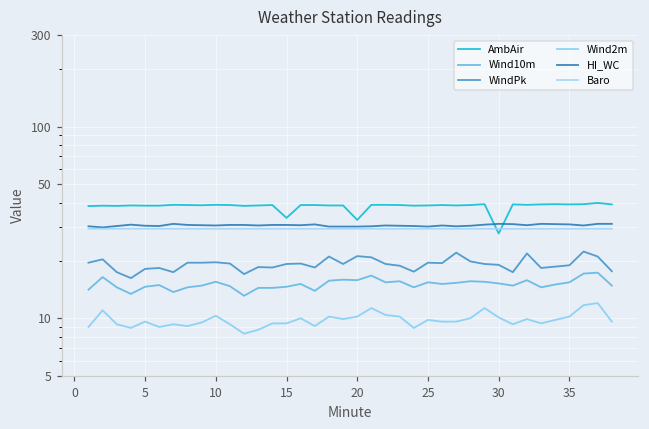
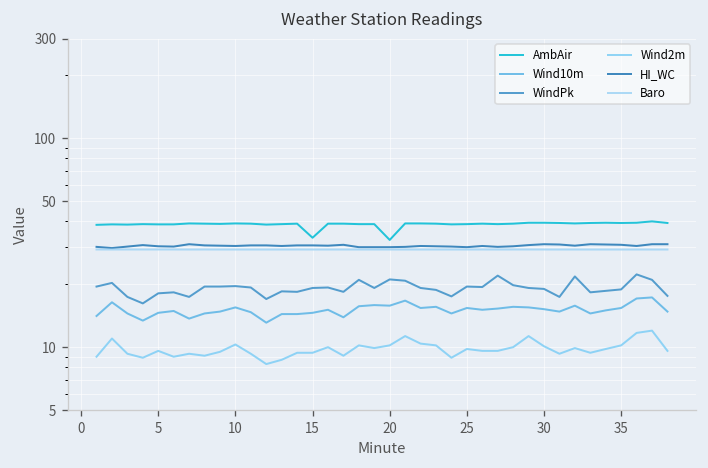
  {
    "AmbAir": {
      "5": 39,
      "10": 39,
      "15": 33,
      "20": 33,
      "25": 39,
-     "30": 28,
+     "30": 39,
      "35": 39
    }
  }
